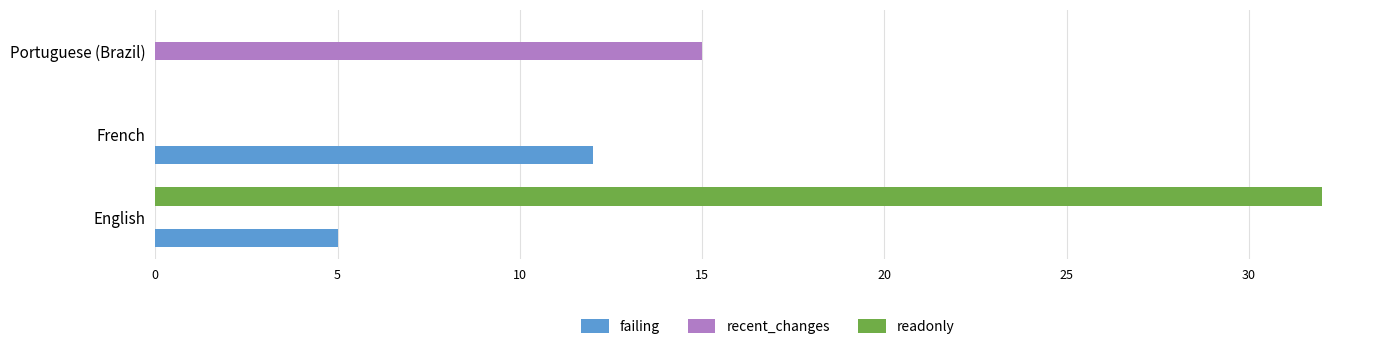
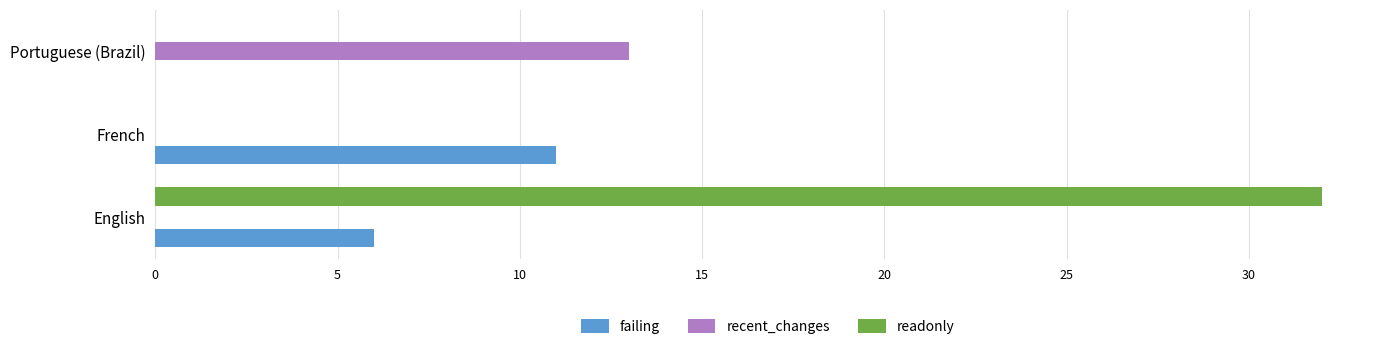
  {
    "failing": {
      "Portuguese (Brazil)": 0,
-     "French": 12,
-     "English": 5
+     "French": 11,
+     "English": 6
    },
    "recent_changes": {
-     "Portuguese (Brazil)": 15,
+     "Portuguese (Brazil)": 13,
      "French": 0,
      "English": 0
    },
    "readonly": {
      "Portuguese (Brazil)": 0,
      "French": 0,
      "English": 32
    }
  }
